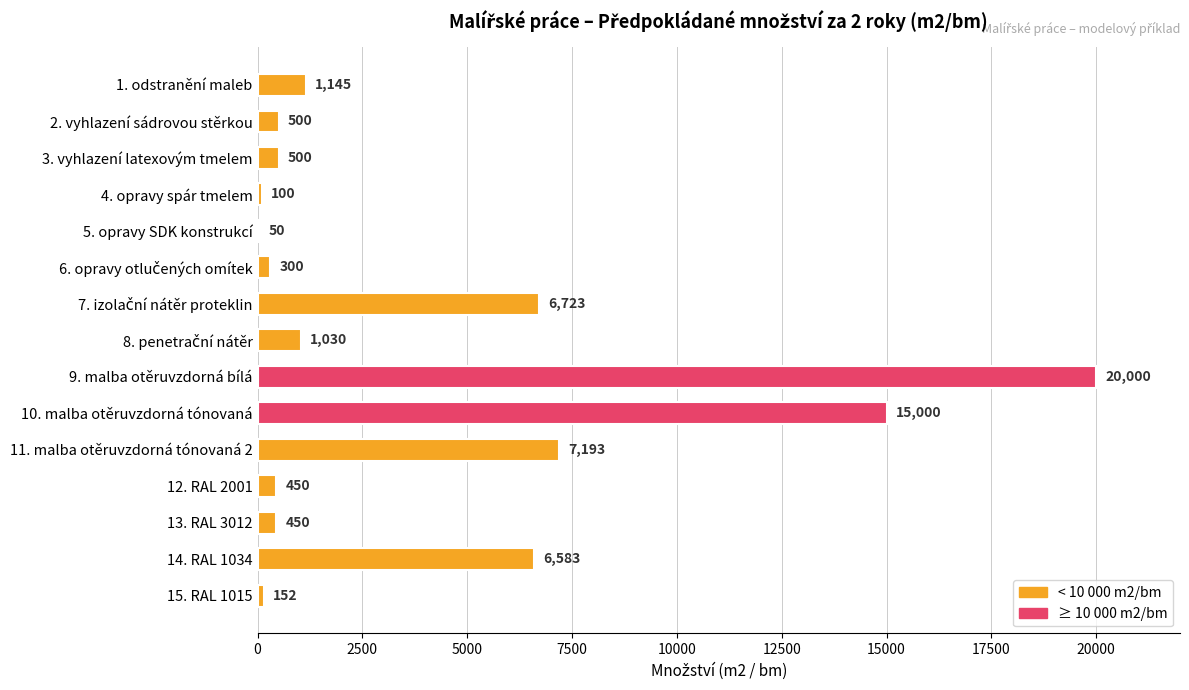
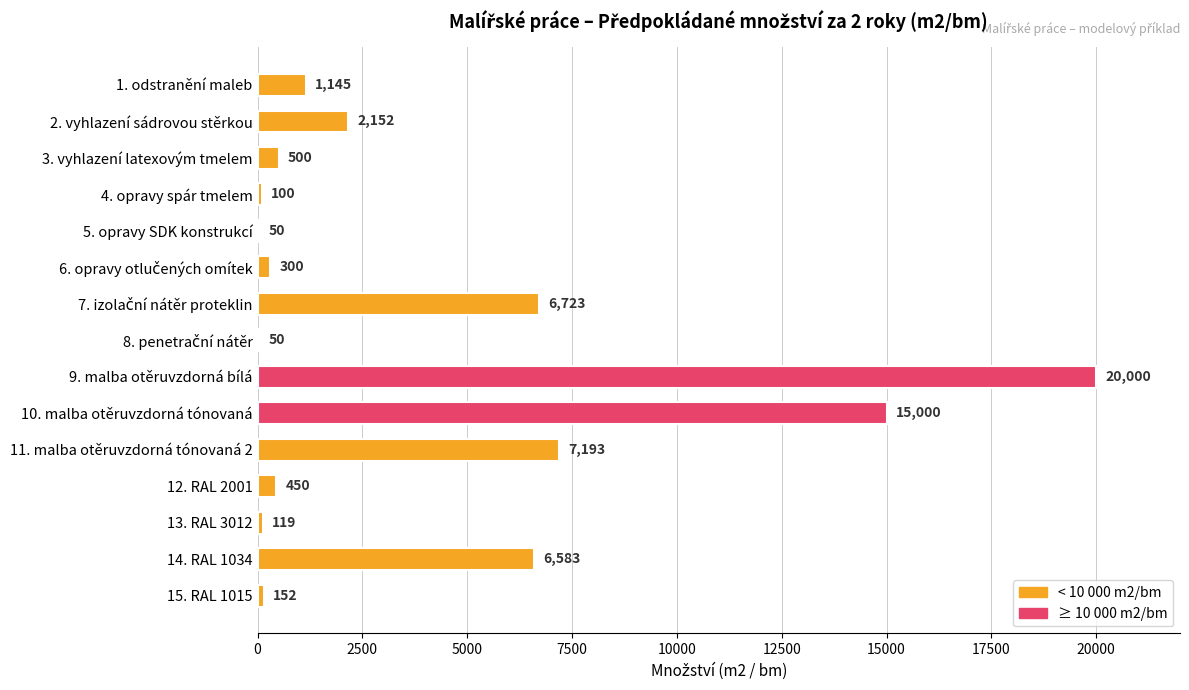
  {
    "1. odstranění maleb": "1,145",
-   "2. vyhlazení sádrovou stěrkou": "500",
+   "2. vyhlazení sádrovou stěrkou": "2,152",
    "3. vyhlazení latexovým tmelem": "500",
    "4. opravy spár tmelem": "100",
    "5. opravy SDK konstrukcí": "50",
    "6. opravy otlučených omítek": "300",
    "7. izolační nátěr proteklin": "6,723",
-   "8. penetrační nátěr": "1,030",
+   "8. penetrační nátěr": "50",
    "9. malba otěruvzdorná bílá": "20,000",
    "10. malba otěruvzdorná tónovaná": "15,000",
    "11. malba otěruvzdorná tónovaná 2": "7,193",
    "12. RAL 2001": "450",
-   "13. RAL 3012": "450",
+   "13. RAL 3012": "119",
    "14. RAL 1034": "6,583",
    "15. RAL 1015": "152"
  }
